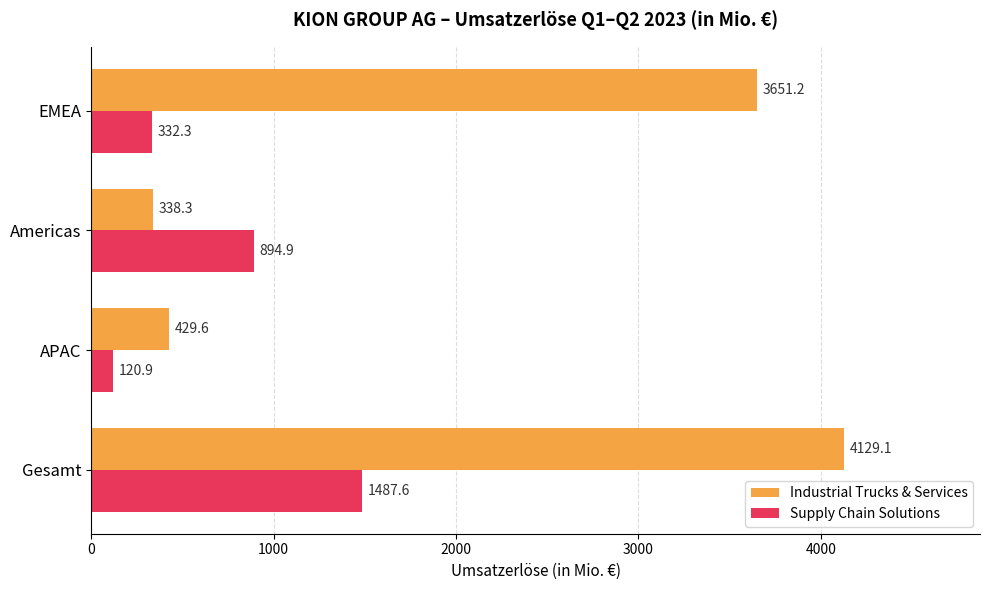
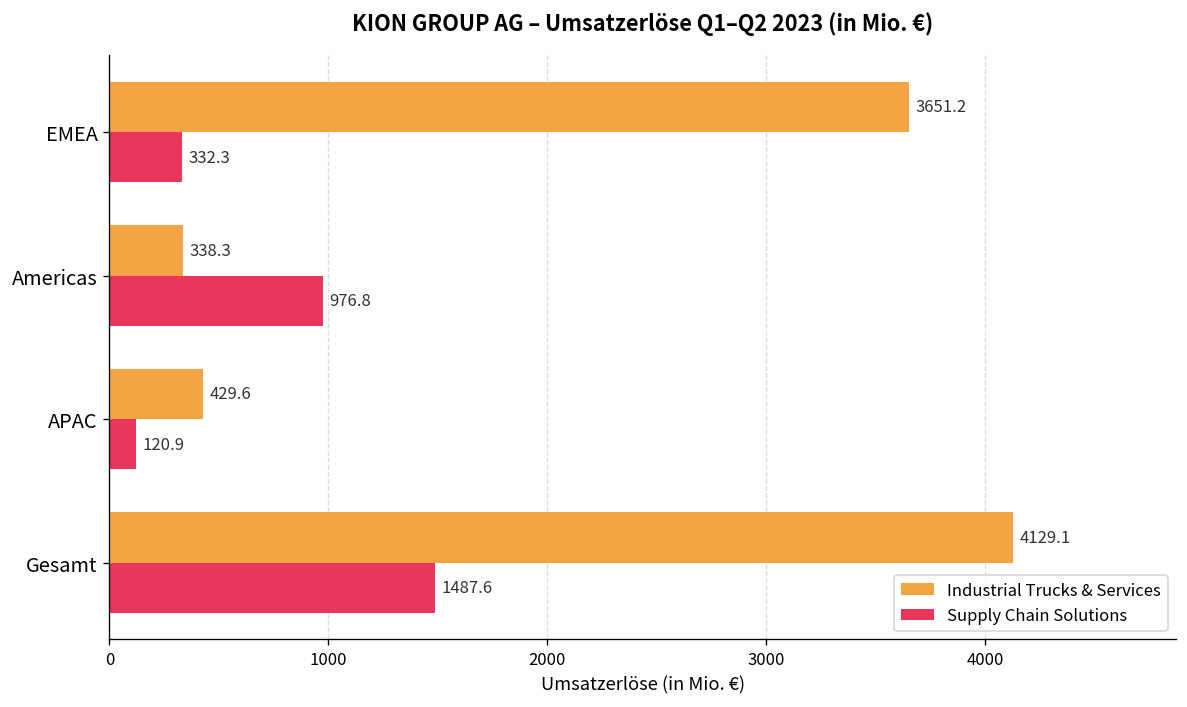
  {
    "Industrial Trucks & Services": {
      "EMEA": 3651.2,
      "Americas": 338.3,
      "APAC": 429.6,
      "Gesamt": 4129.1
    },
    "Supply Chain Solutions": {
      "EMEA": 332.3,
-     "Americas": 894.9,
+     "Americas": 976.8,
      "APAC": 120.9,
      "Gesamt": 1487.6
    }
  }
